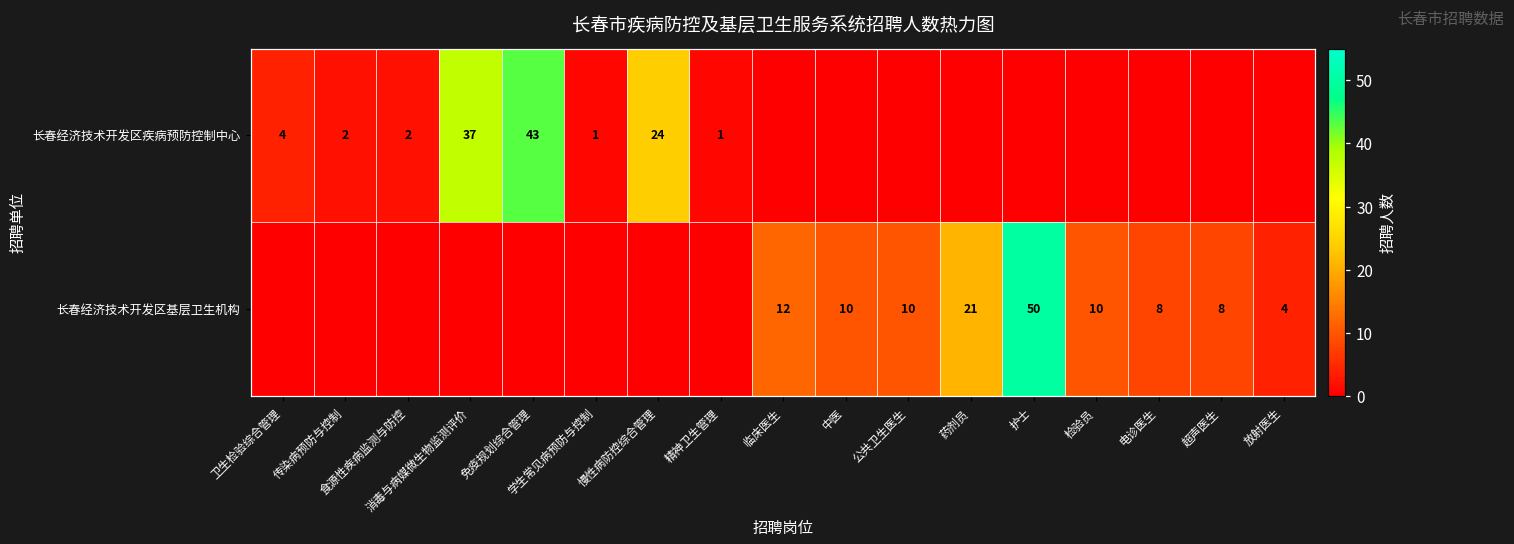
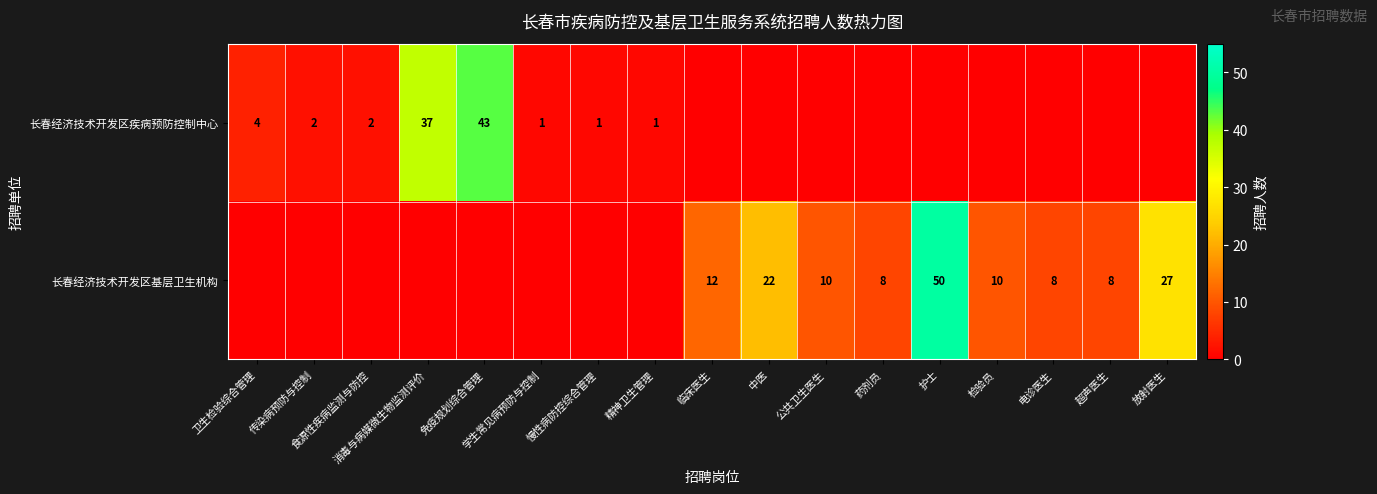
  {
    "长春经济技术开发区疾病预防控制中心": {
      "卫生检验综合管理": 4,
      "传染病预防与控制": 2,
      "食源性疾病监测与防控": 2,
      "消毒与病媒微生物监测评价": 37,
      "免疫规划综合管理": 43,
      "学生常见病预防与控制": 1,
-     "慢性病防控综合管理": 24,
+     "慢性病防控综合管理": 1,
      "精神卫生管理": 1
    },
    "长春经济技术开发区基层卫生机构": {
      "临床医生": 12,
-     "中医": 10,
+     "中医": 22,
      "公共卫生医生": 10,
-     "药剂员": 21,
+     "药剂员": 8,
      "护士": 50,
      "检验员": 10,
      "电诊医生": 8,
      "超声医生": 8,
-     "放射医生": 4
+     "放射医生": 27
    }
  }
